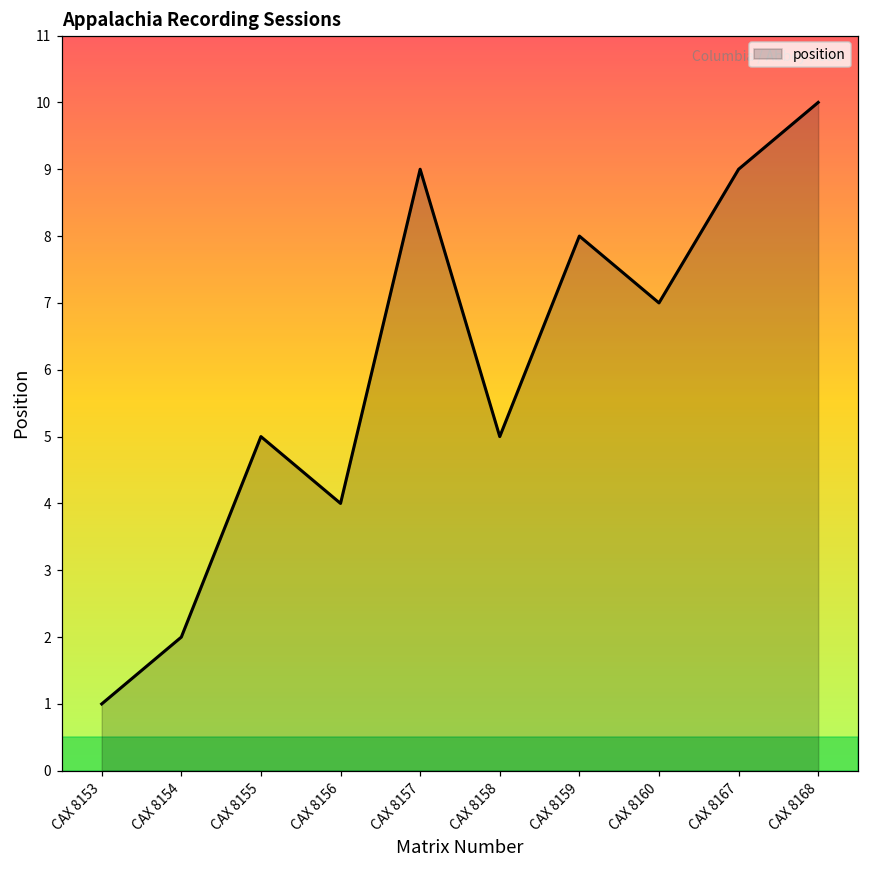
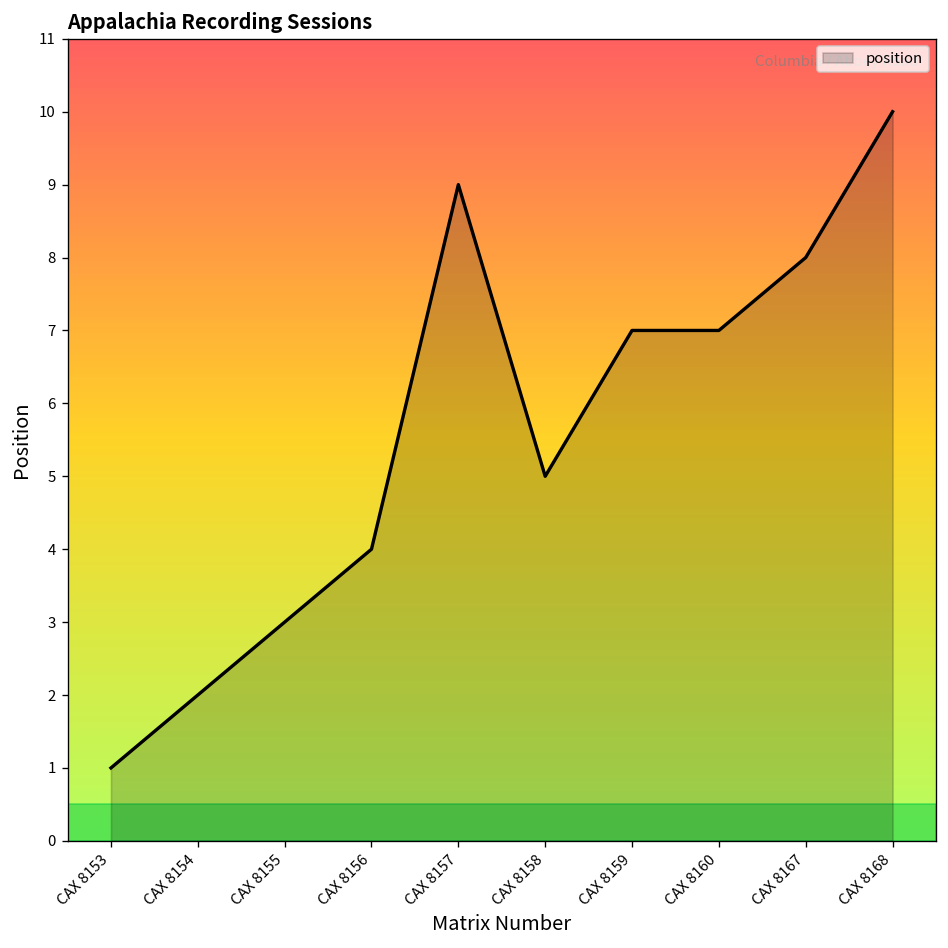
  {
    "CAX 8153": 1,
    "CAX 8154": 2,
-   "CAX 8155": 5,
+   "CAX 8155": 3,
    "CAX 8156": 4,
    "CAX 8157": 9,
    "CAX 8158": 5,
-   "CAX 8159": 8,
+   "CAX 8159": 7,
    "CAX 8160": 7,
-   "CAX 8167": 9,
+   "CAX 8167": 8,
    "CAX 8168": 10
  }
